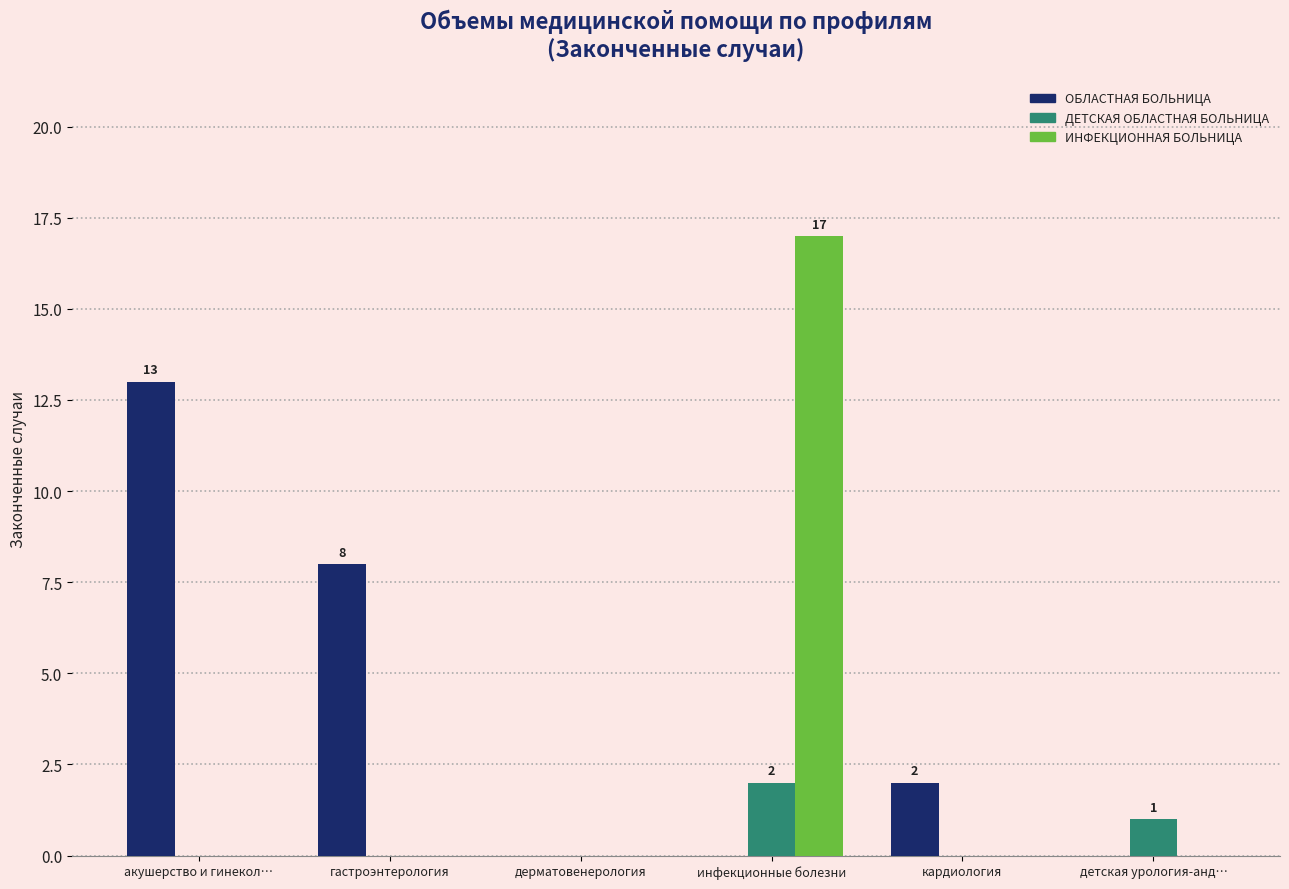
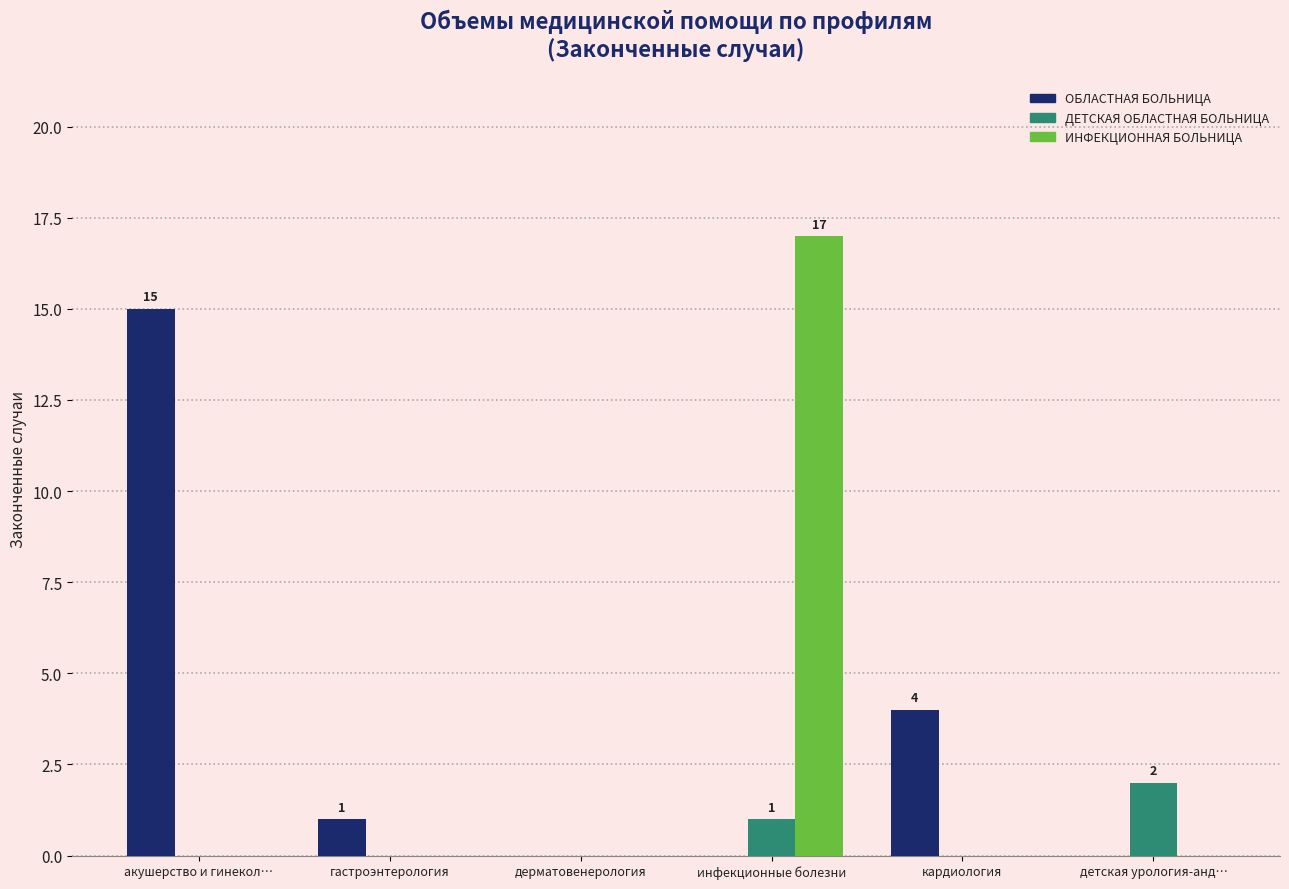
  {
    "ОБЛАСТНАЯ БОЛЬНИЦА": {
-     "акушерство и гинекол…": 13,
-     "гастроэнтерология": 8,
-     "кардиология": 2
+     "акушерство и гинекол…": 15,
+     "гастроэнтерология": 1,
+     "кардиология": 4
    },
    "ДЕТСКАЯ ОБЛАСТНАЯ БОЛЬНИЦА": {
-     "инфекционные болезни": 2,
-     "детская урология-анд…": 1
+     "инфекционные болезни": 1,
+     "детская урология-анд…": 2
    },
    "ИНФЕКЦИОННАЯ БОЛЬНИЦА": {
      "инфекционные болезни": 17
    }
  }
